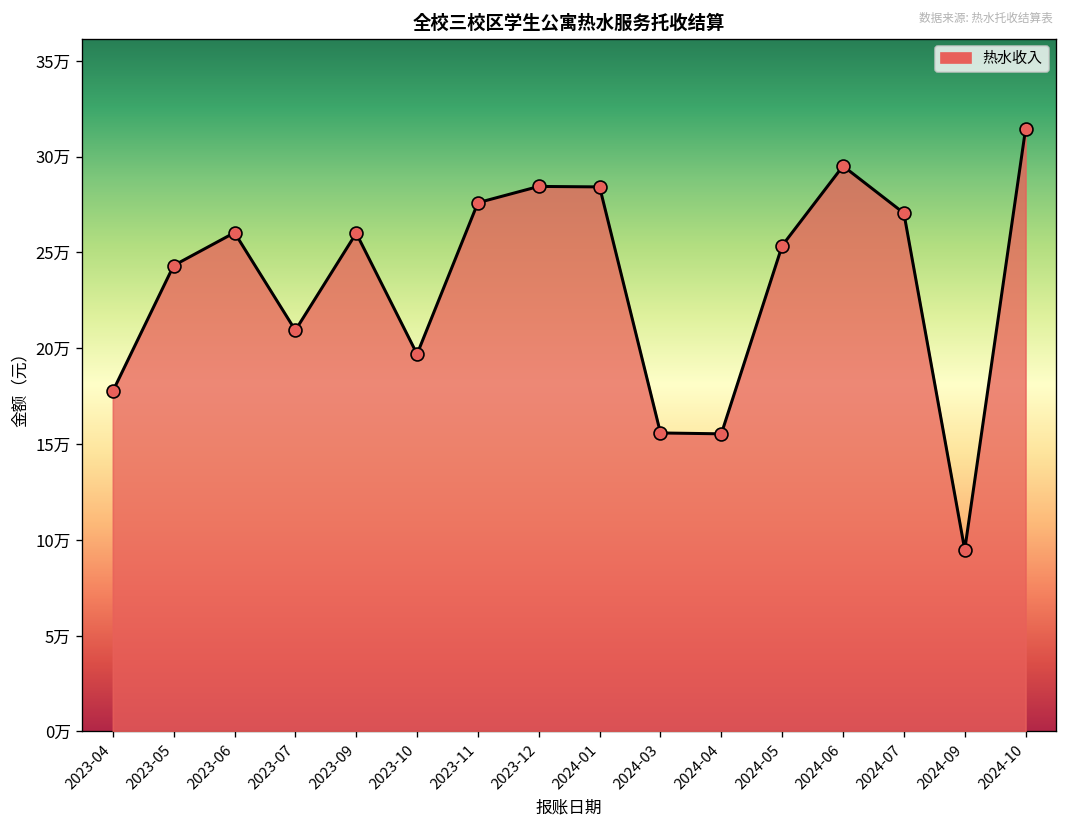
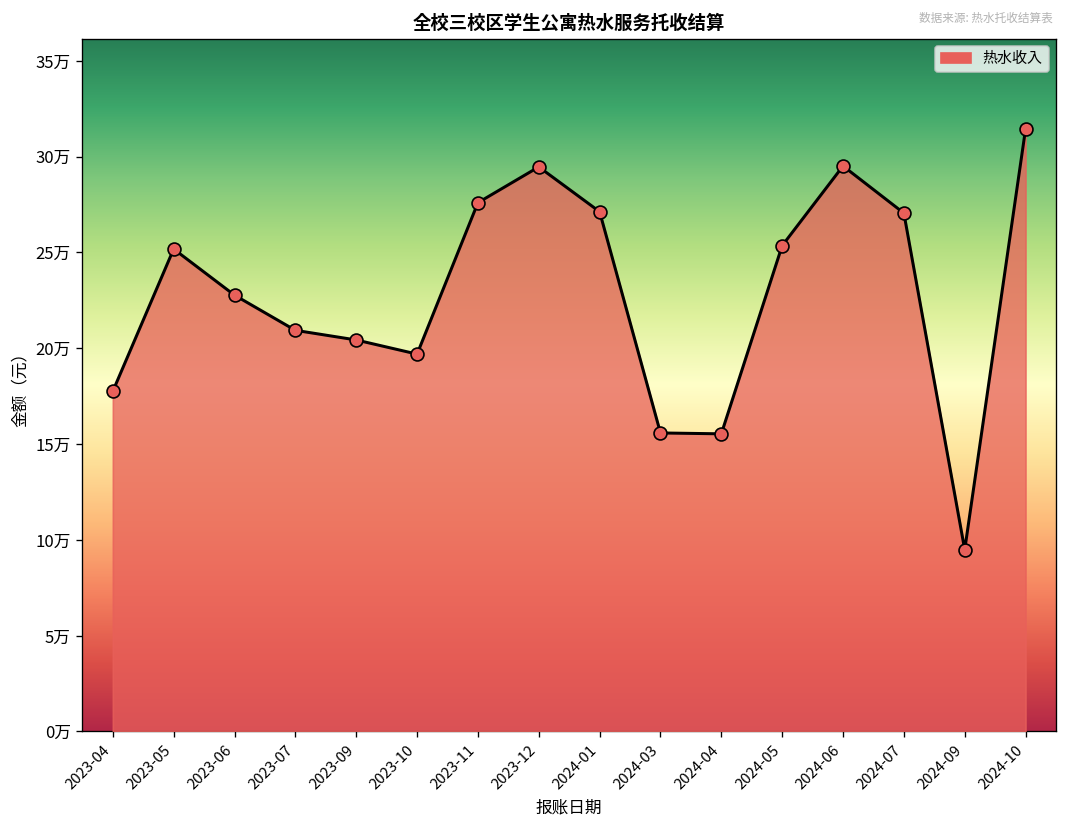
  {
    "2023-04": "17.8万",
-   "2023-05": "24.3万",
-   "2023-06": "26.0万",
+   "2023-05": "25.2万",
+   "2023-06": "22.8万",
    "2023-07": "20.9万",
-   "2023-09": "26.0万",
+   "2023-09": "20.4万",
    "2023-10": "19.7万",
    "2023-11": "27.6万",
-   "2023-12": "28.4万",
-   "2024-01": "28.4万",
+   "2023-12": "29.5万",
+   "2024-01": "27.1万",
    "2024-03": "15.6万",
    "2024-04": "15.5万",
    "2024-05": "25.4万",
    "2024-06": "29.5万",
    "2024-07": "27.0万",
    "2024-09": "9.5万",
    "2024-10": "31.4万"
  }
